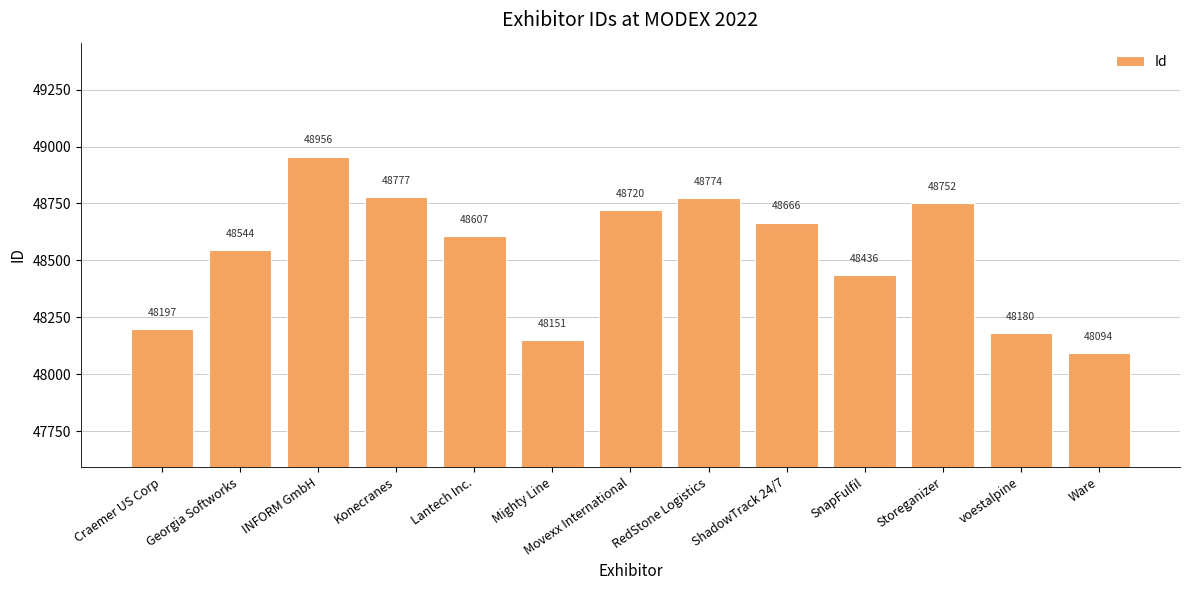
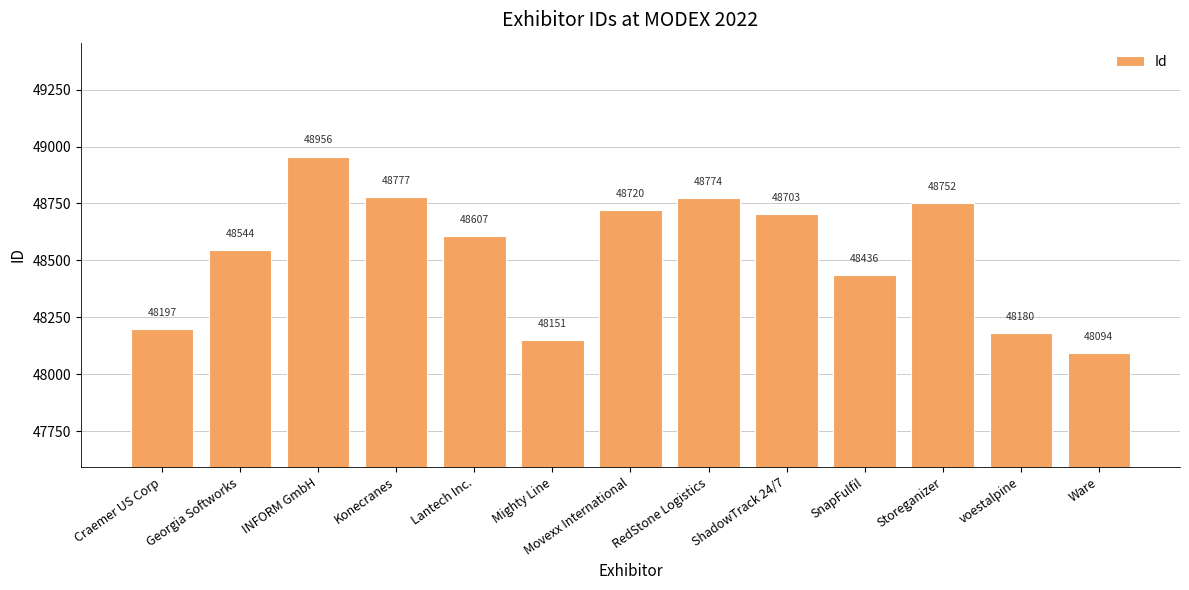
  {
    "Craemer US Corp": 48197,
    "Georgia Softworks": 48544,
    "INFORM GmbH": 48956,
    "Konecranes": 48777,
    "Lantech Inc.": 48607,
    "Mighty Line": 48151,
    "Movexx International": 48720,
    "RedStone Logistics": 48774,
-   "ShadowTrack 24/7": 48666,
+   "ShadowTrack 24/7": 48703,
    "SnapFulfil": 48436,
    "Storeganizer": 48752,
    "voestalpine": 48180,
    "Ware": 48094
  }
